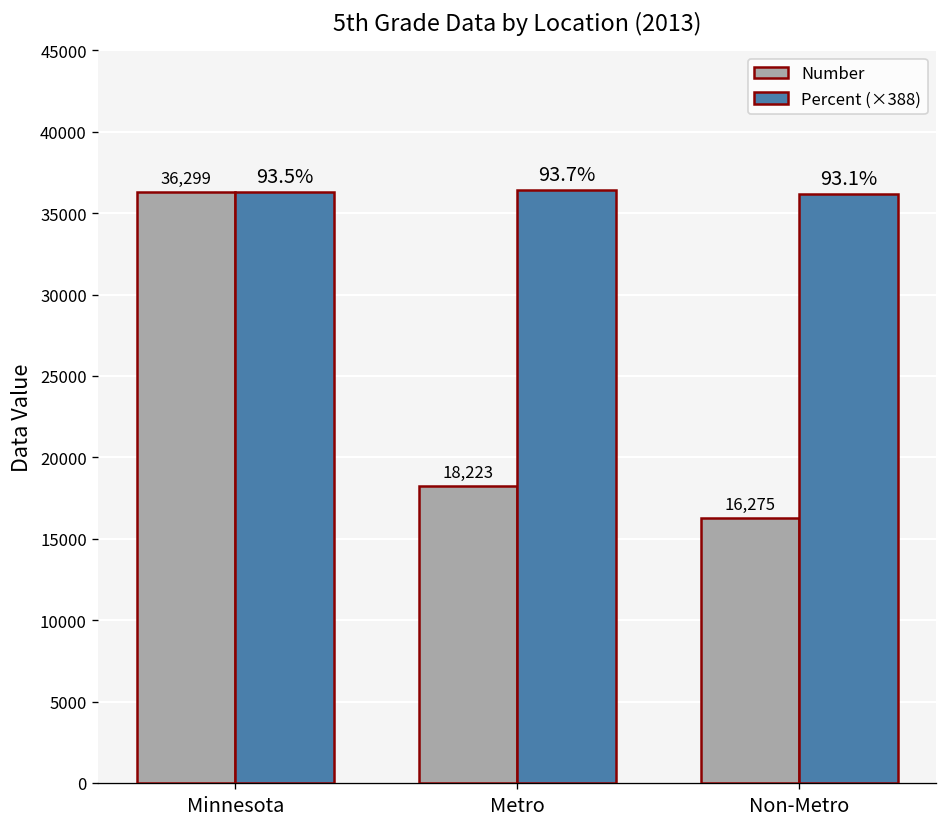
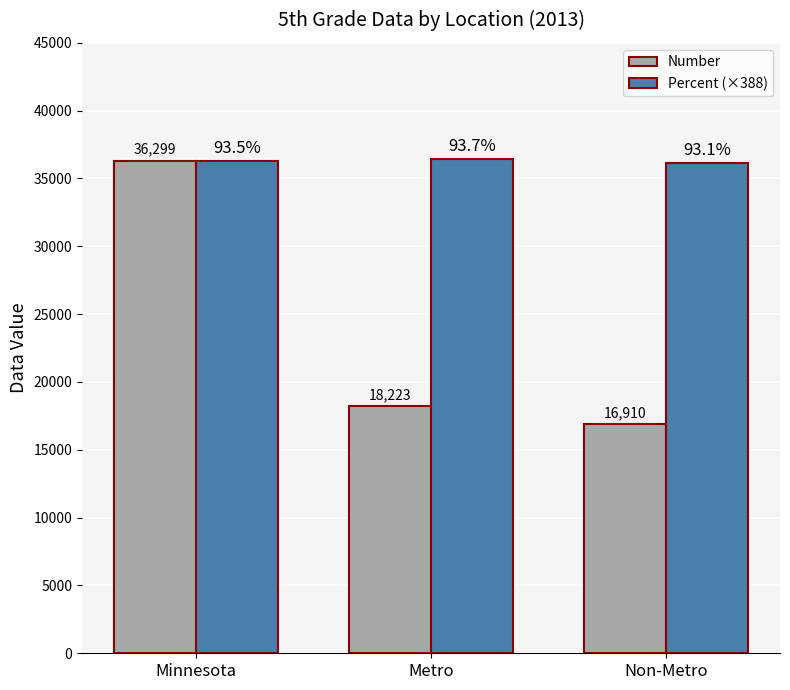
  {
    "Number": {
      "Minnesota": "36,299",
      "Metro": "18,223",
-     "Non-Metro": "16,275"
+     "Non-Metro": "16,910"
    }
  }
